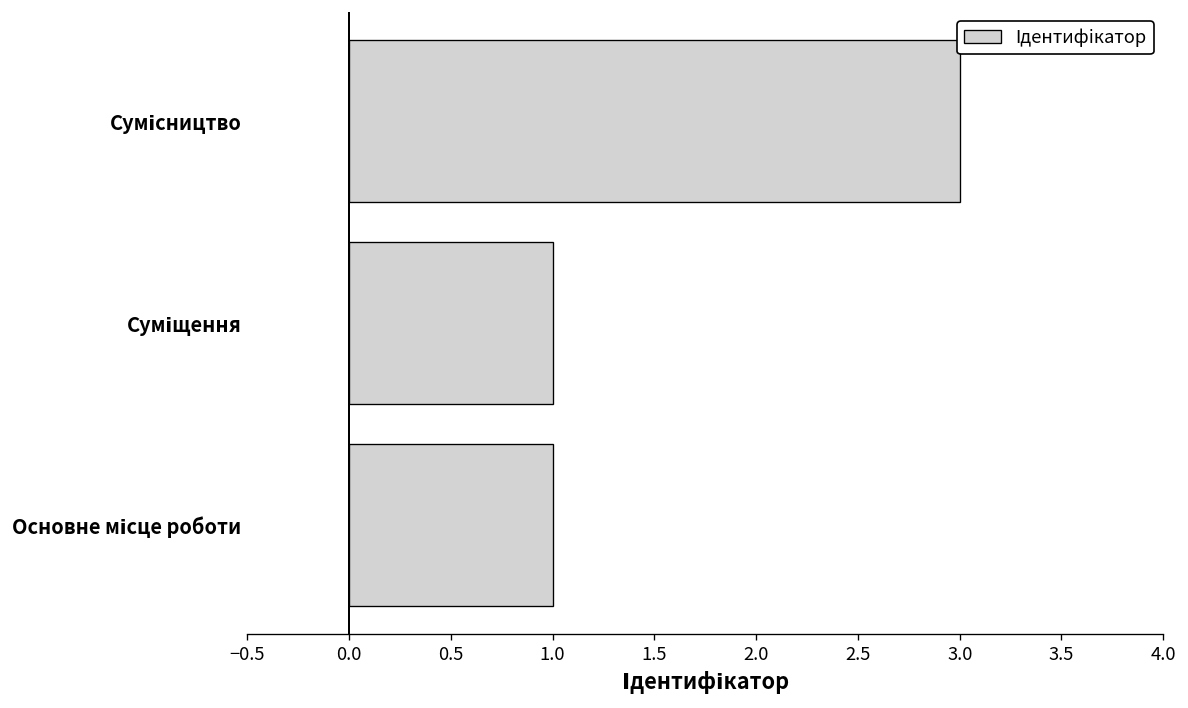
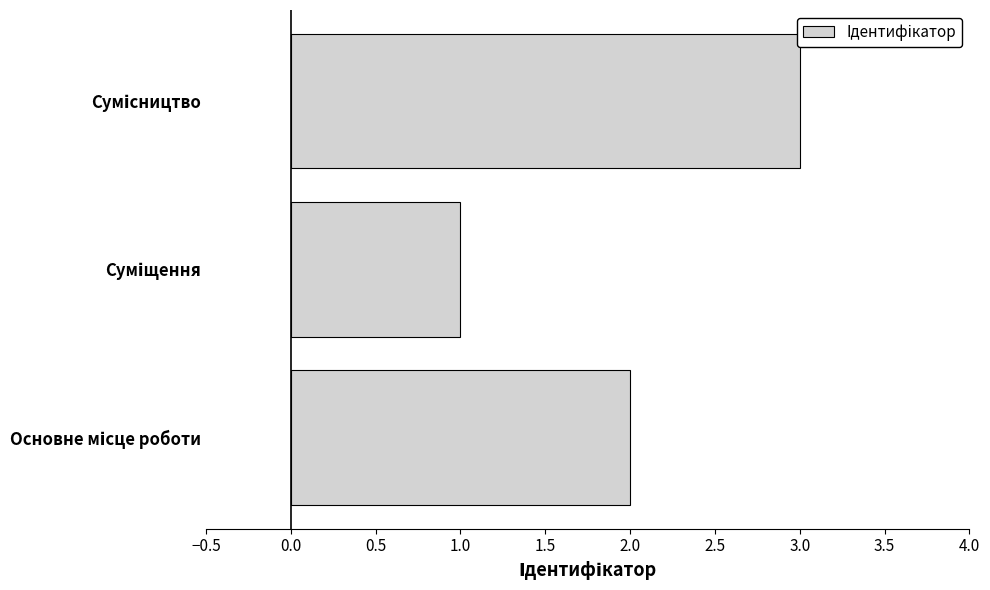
  {
    "Сумісництво": 3,
    "Суміщення": 1,
-   "Основне місце роботи": 1
+   "Основне місце роботи": 2
  }
